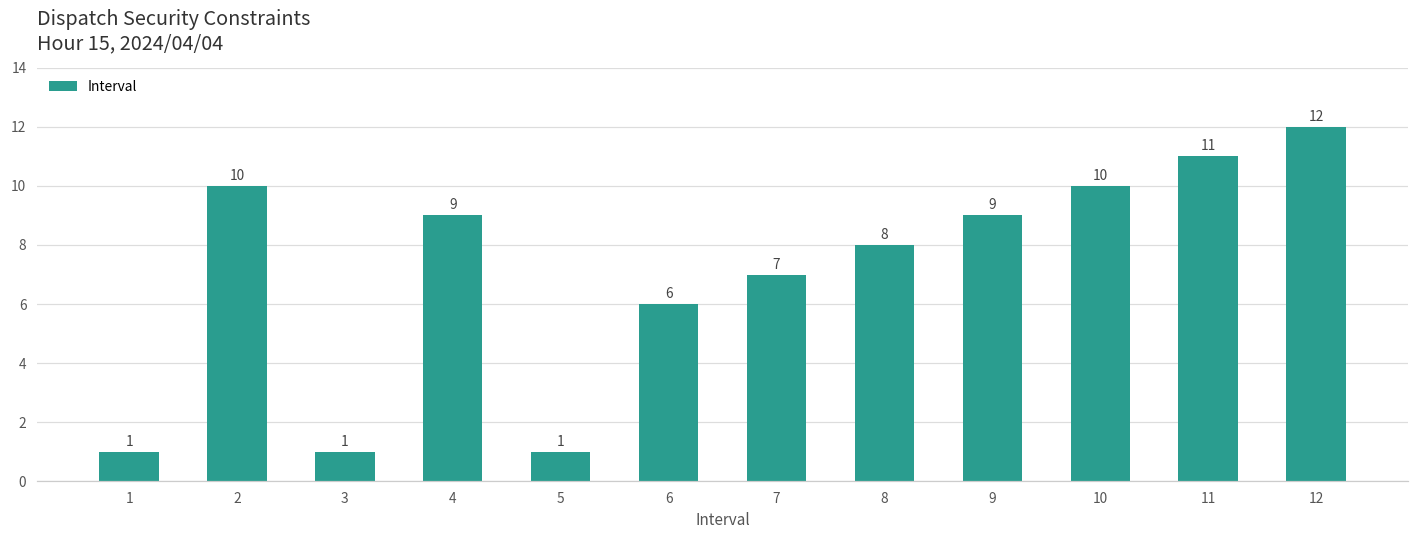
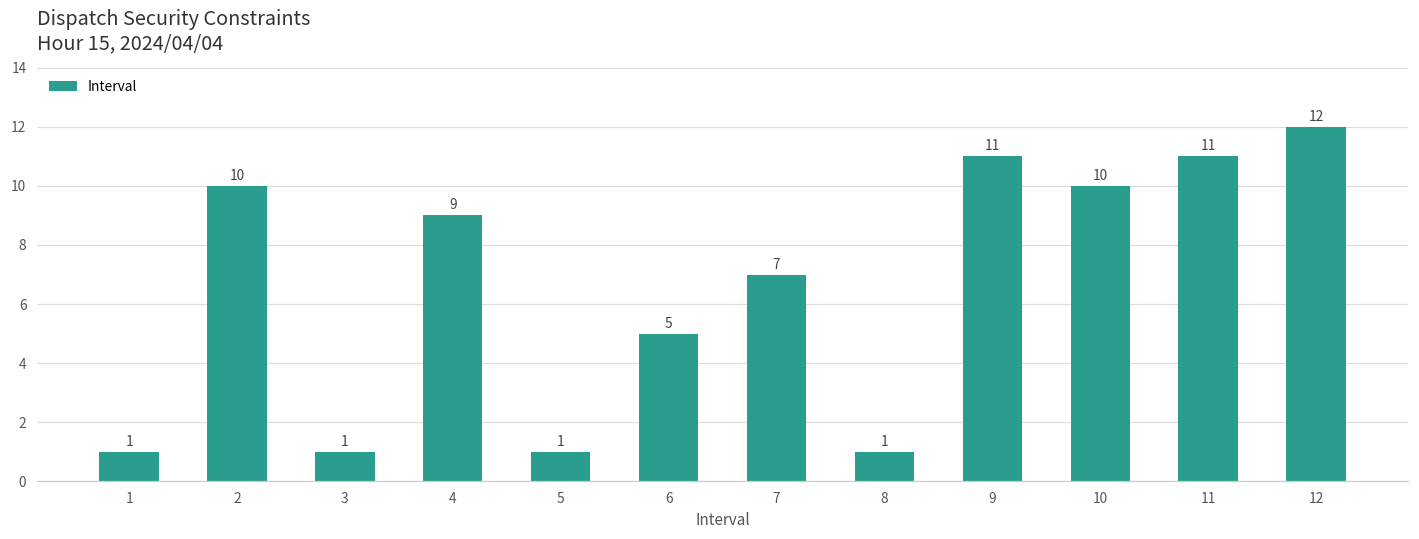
  {
    "1": 1,
    "2": 10,
    "3": 1,
    "4": 9,
    "5": 1,
-   "6": 6,
+   "6": 5,
    "7": 7,
-   "8": 8,
-   "9": 9,
+   "8": 1,
+   "9": 11,
    "10": 10,
    "11": 11,
    "12": 12
  }
